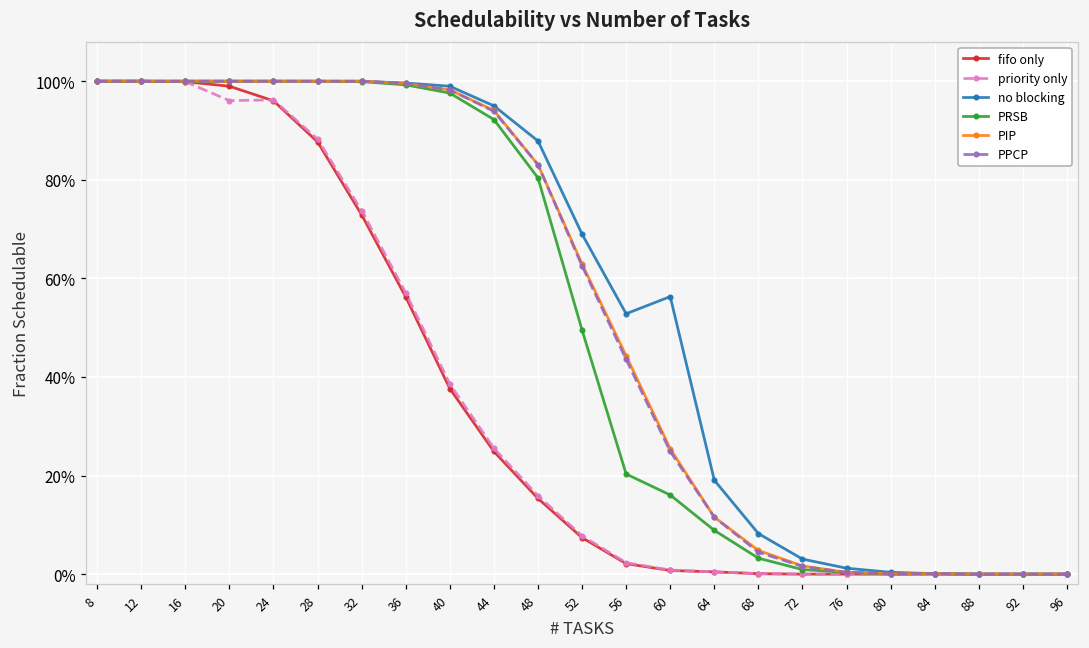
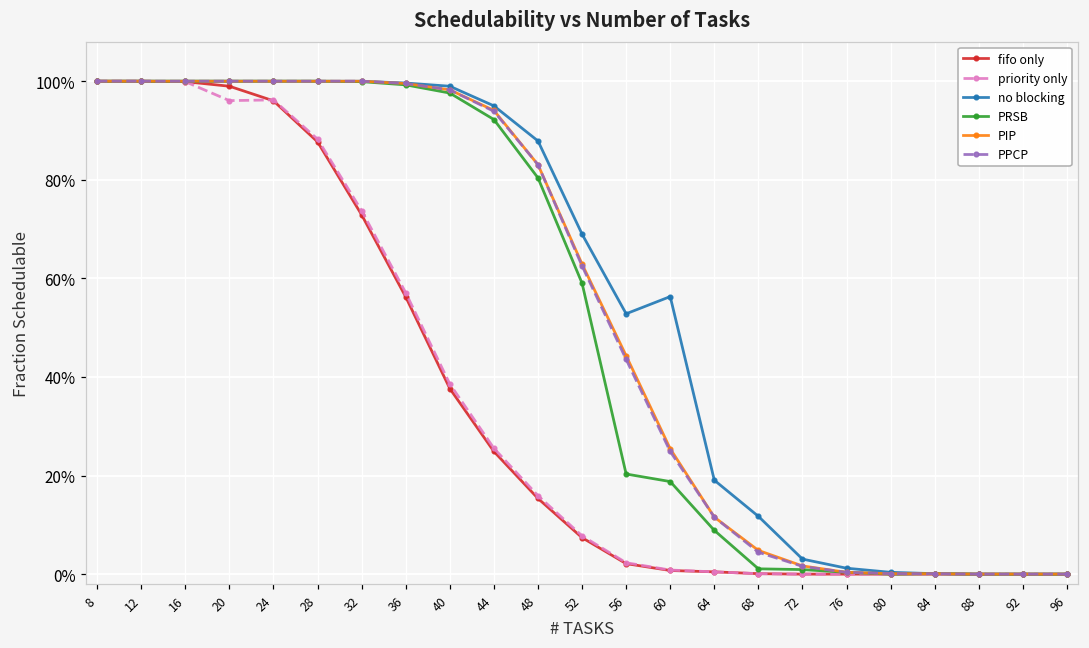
  {
    "fifo only": {
      "20": "99%",
      "32": "73%",
      "36": "56%",
      "40": "38%",
      "44": "25%"
    },
    "priority only": {
      "20": "96%",
      "32": "74%",
      "36": "57%",
      "40": "39%",
      "44": "26%"
    },
    "no blocking": {
      "40": "99%",
      "44": "95%",
      "48": "88%",
      "52": "69%",
      "56": "53%",
      "60": "56%",
      "64": "19%",
-     "68": "8%",
+     "68": "12%",
      "72": "3%",
      "76": "1%"
    },
    "PRSB": {
      "40": "98%",
      "44": "92%",
      "48": "80%",
-     "52": "50%",
+     "52": "59%",
      "56": "20%",
-     "60": "16%",
+     "60": "19%",
      "64": "9%",
-     "68": "3%",
+     "68": "1%",
      "72": "1%"
    },
    "PIP": {
      "56": "44%"
    },
    "PPCP": {
      "56": "44%"
    }
  }
